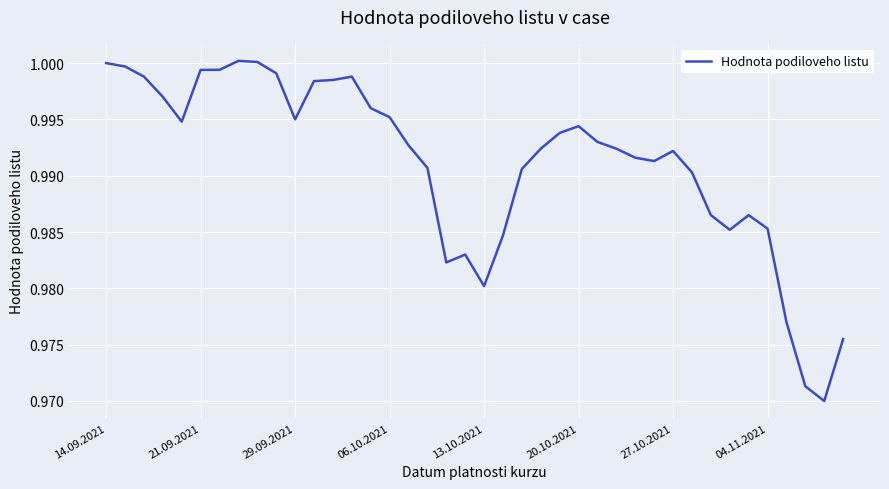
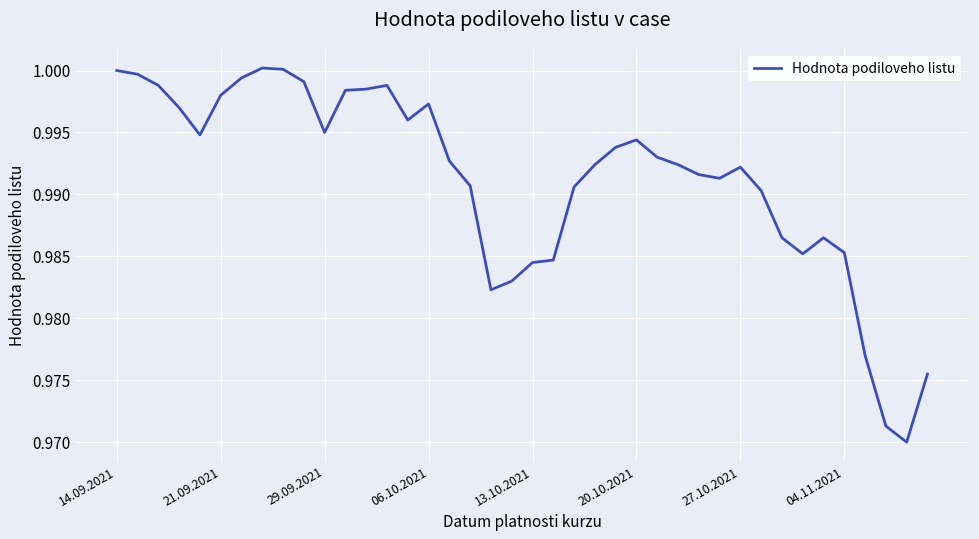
  {
    "14.09.2021": 1.0000,
-   "21.09.2021": 0.9994,
+   "21.09.2021": 0.9980,
    "29.09.2021": 0.9950,
-   "06.10.2021": 0.9952,
-   "13.10.2021": 0.9802,
+   "06.10.2021": 0.9973,
+   "13.10.2021": 0.9845,
    "20.10.2021": 0.9944,
    "27.10.2021": 0.9922,
    "04.11.2021": 0.9853
  }
